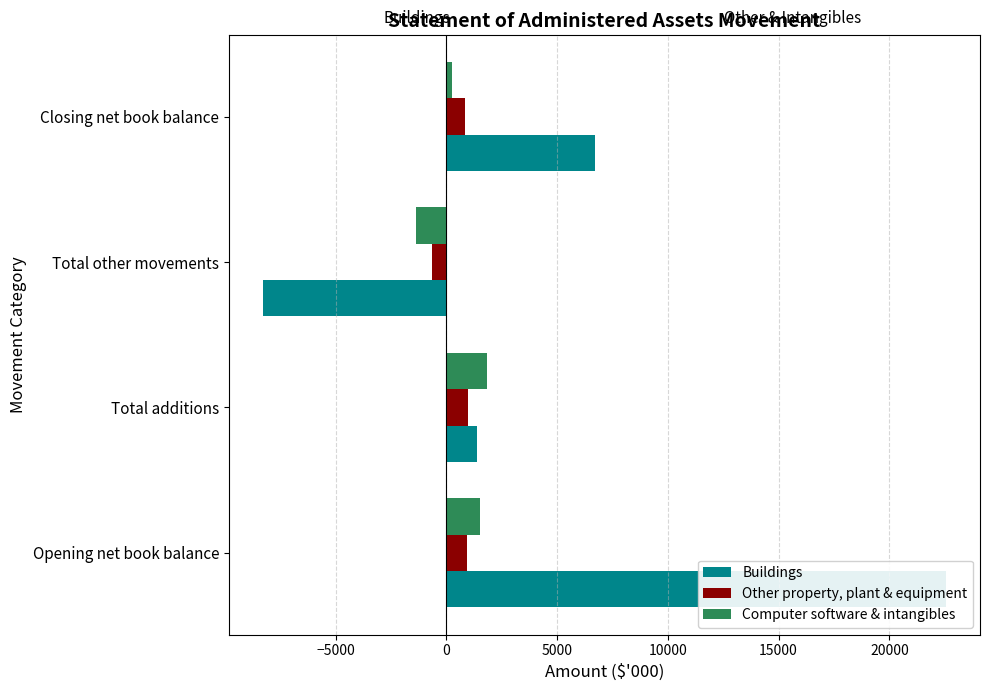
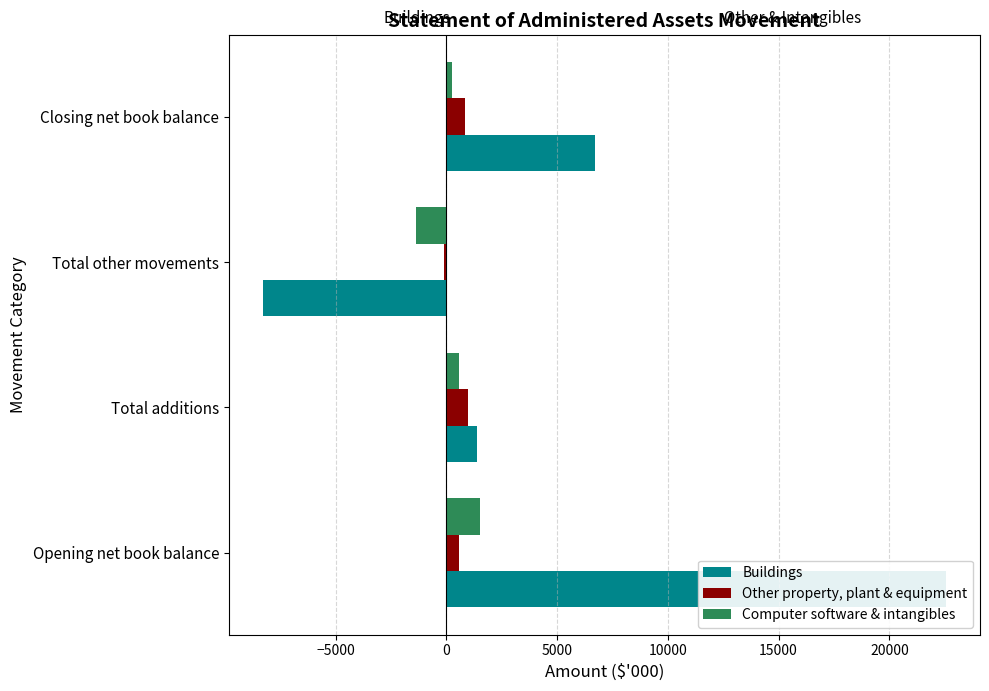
  {
    "Buildings": {
      "Closing net book balance": 6700,
      "Total other movements": -8300,
      "Total additions": 1400
    },
    "Other property, plant & equipment": {
      "Closing net book balance": 800,
-     "Total other movements": -700,
+     "Total other movements": -100,
      "Total additions": 1000,
-     "Opening net book balance": 900
+     "Opening net book balance": 600
    },
    "Computer software & intangibles": {
      "Closing net book balance": 200,
      "Total other movements": -1400,
-     "Total additions": 1800,
+     "Total additions": 500,
      "Opening net book balance": 1500
    }
  }
